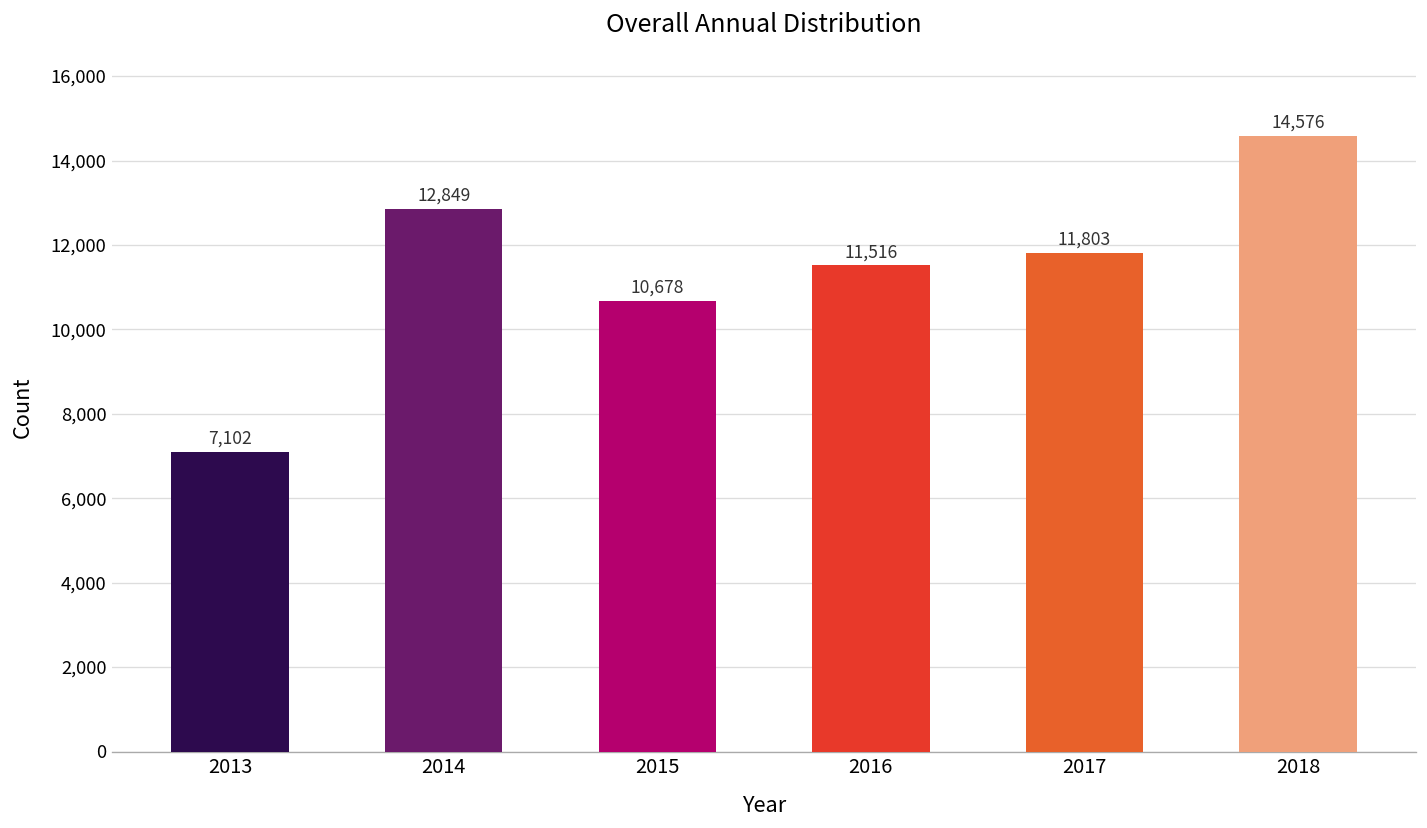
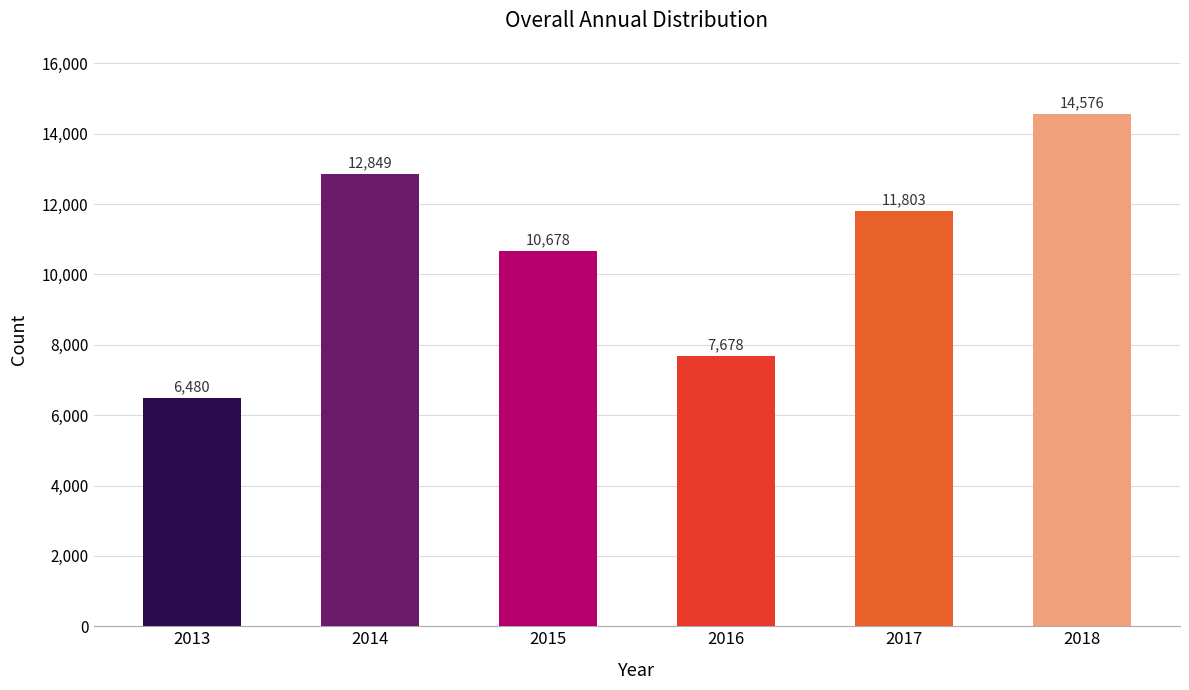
  {
-   "2013": "7,102",
+   "2013": "6,480",
    "2014": "12,849",
    "2015": "10,678",
-   "2016": "11,516",
+   "2016": "7,678",
    "2017": "11,803",
    "2018": "14,576"
  }
